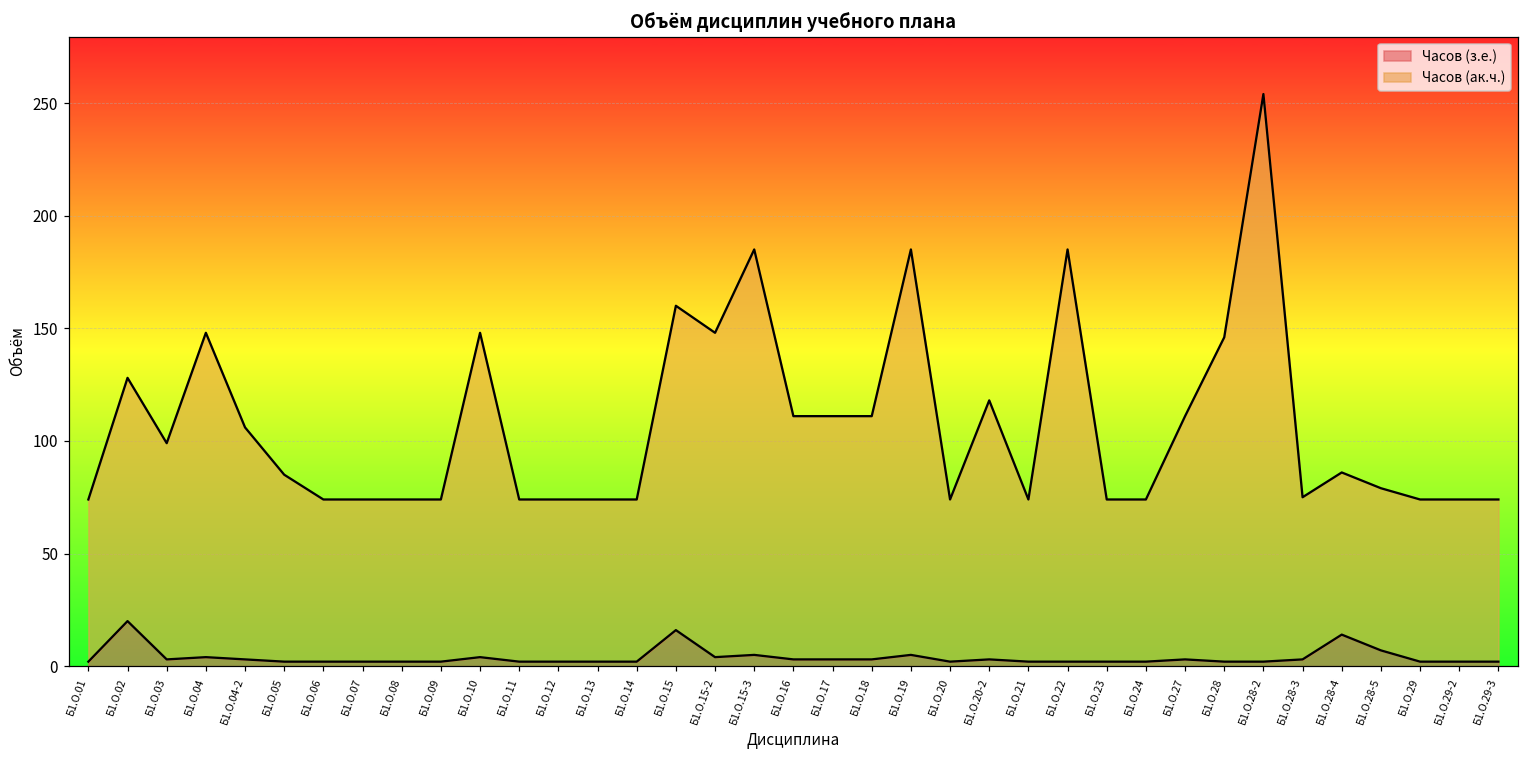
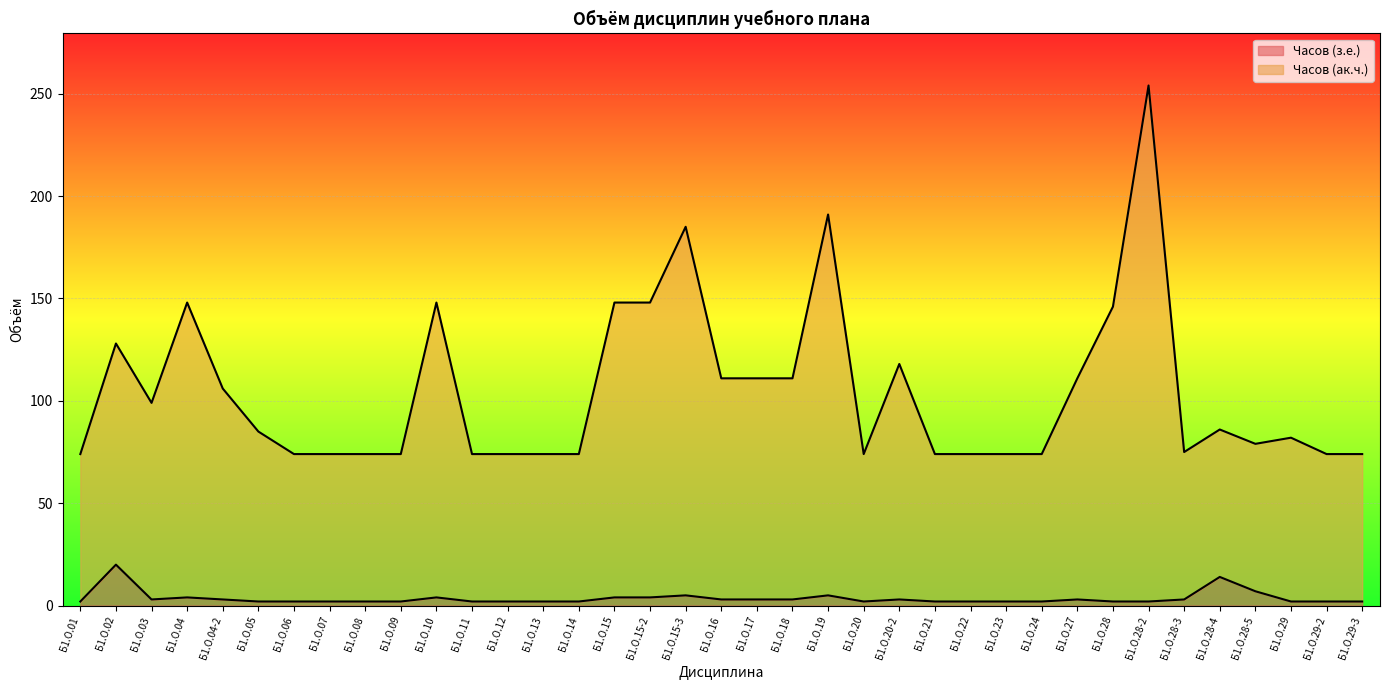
  {
    "Часов (з.е.)": {
      "Б1.О.01": 2,
      "Б1.О.02": 20,
      "Б1.О.03": 3,
      "Б1.О.04": 4,
      "Б1.О.04-2": 3,
      "Б1.О.05": 2,
      "Б1.О.06": 2,
      "Б1.О.07": 2,
      "Б1.О.08": 2,
      "Б1.О.09": 2,
      "Б1.О.10": 4,
      "Б1.О.11": 2,
      "Б1.О.12": 2,
      "Б1.О.13": 2,
      "Б1.О.14": 2,
-     "Б1.О.15": 16,
+     "Б1.О.15": 4,
      "Б1.О.15-2": 4,
      "Б1.О.15-3": 5,
      "Б1.О.16": 3,
      "Б1.О.17": 3,
      "Б1.О.18": 3,
      "Б1.О.19": 5,
      "Б1.О.20": 2,
      "Б1.О.20-2": 3,
      "Б1.О.21": 2,
      "Б1.О.22": 2,
      "Б1.О.23": 2,
      "Б1.О.24": 2,
      "Б1.О.27": 3,
      "Б1.О.28": 2,
      "Б1.О.28-2": 2,
      "Б1.О.28-3": 3,
      "Б1.О.28-4": 14,
      "Б1.О.28-5": 7,
      "Б1.О.29": 2,
      "Б1.О.29-2": 2,
      "Б1.О.29-3": 2
    },
    "Часов (ак.ч.)": {
      "Б1.О.01": 72,
      "Б1.О.02": 108,
      "Б1.О.03": 96,
      "Б1.О.04": 144,
      "Б1.О.04-2": 103,
      "Б1.О.05": 83,
      "Б1.О.06": 72,
      "Б1.О.07": 72,
      "Б1.О.08": 72,
      "Б1.О.09": 72,
      "Б1.О.10": 144,
      "Б1.О.11": 72,
      "Б1.О.12": 72,
      "Б1.О.13": 72,
      "Б1.О.14": 72,
      "Б1.О.15": 144,
      "Б1.О.15-2": 144,
      "Б1.О.15-3": 180,
      "Б1.О.16": 108,
      "Б1.О.17": 108,
      "Б1.О.18": 108,
-     "Б1.О.19": 180,
+     "Б1.О.19": 186,
      "Б1.О.20": 72,
      "Б1.О.20-2": 115,
      "Б1.О.21": 72,
-     "Б1.О.22": 183,
+     "Б1.О.22": 72,
      "Б1.О.23": 72,
      "Б1.О.24": 72,
      "Б1.О.27": 108,
      "Б1.О.28": 144,
      "Б1.О.28-2": 252,
      "Б1.О.28-3": 72,
      "Б1.О.28-4": 72,
      "Б1.О.28-5": 72,
-     "Б1.О.29": 72,
+     "Б1.О.29": 80,
      "Б1.О.29-2": 72,
      "Б1.О.29-3": 72
    }
  }
